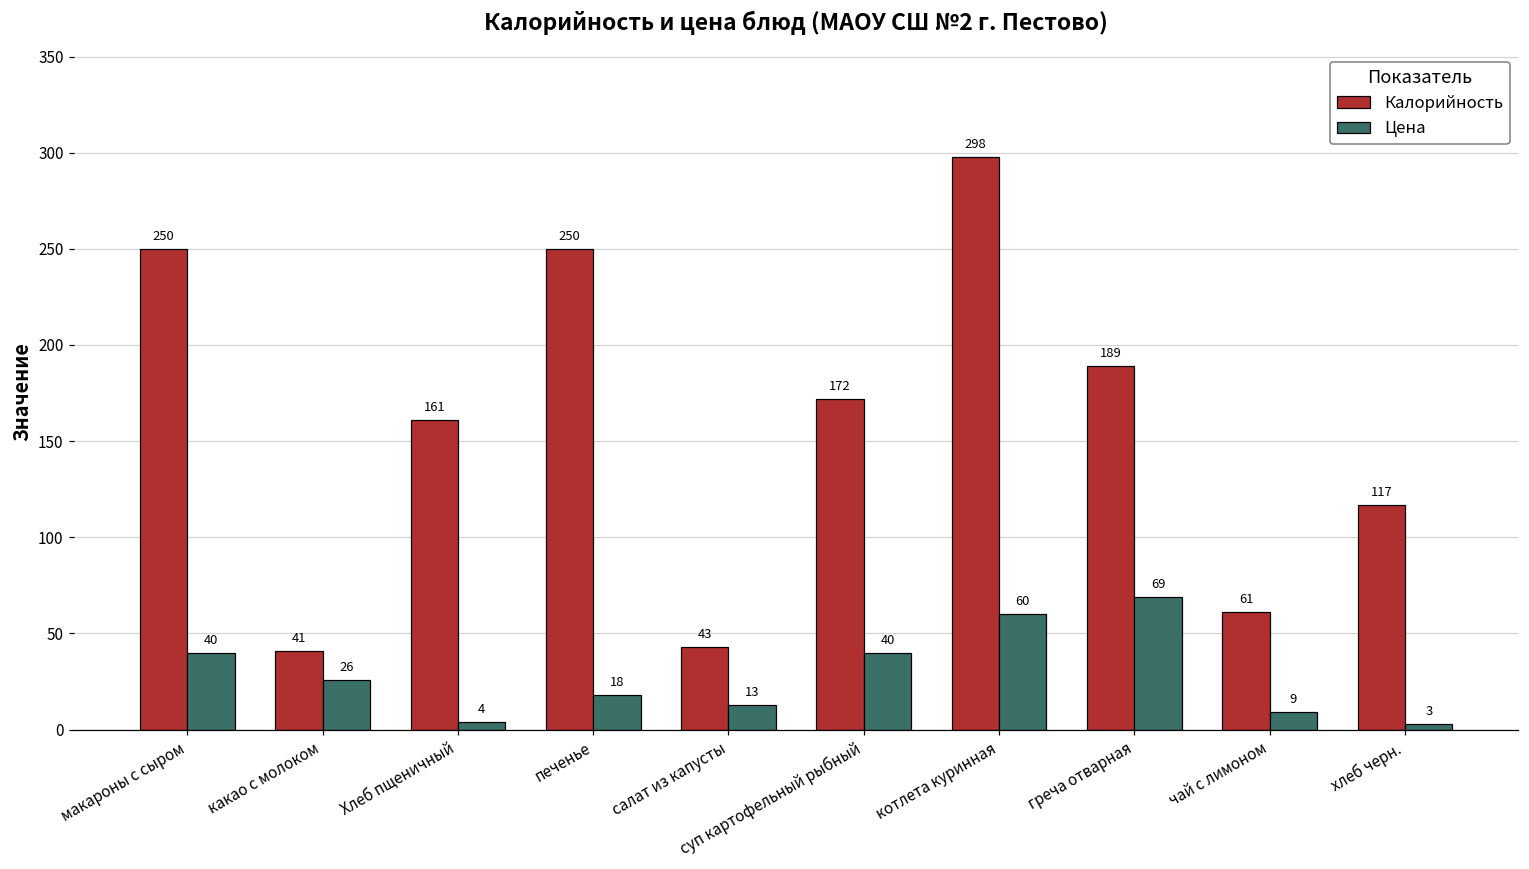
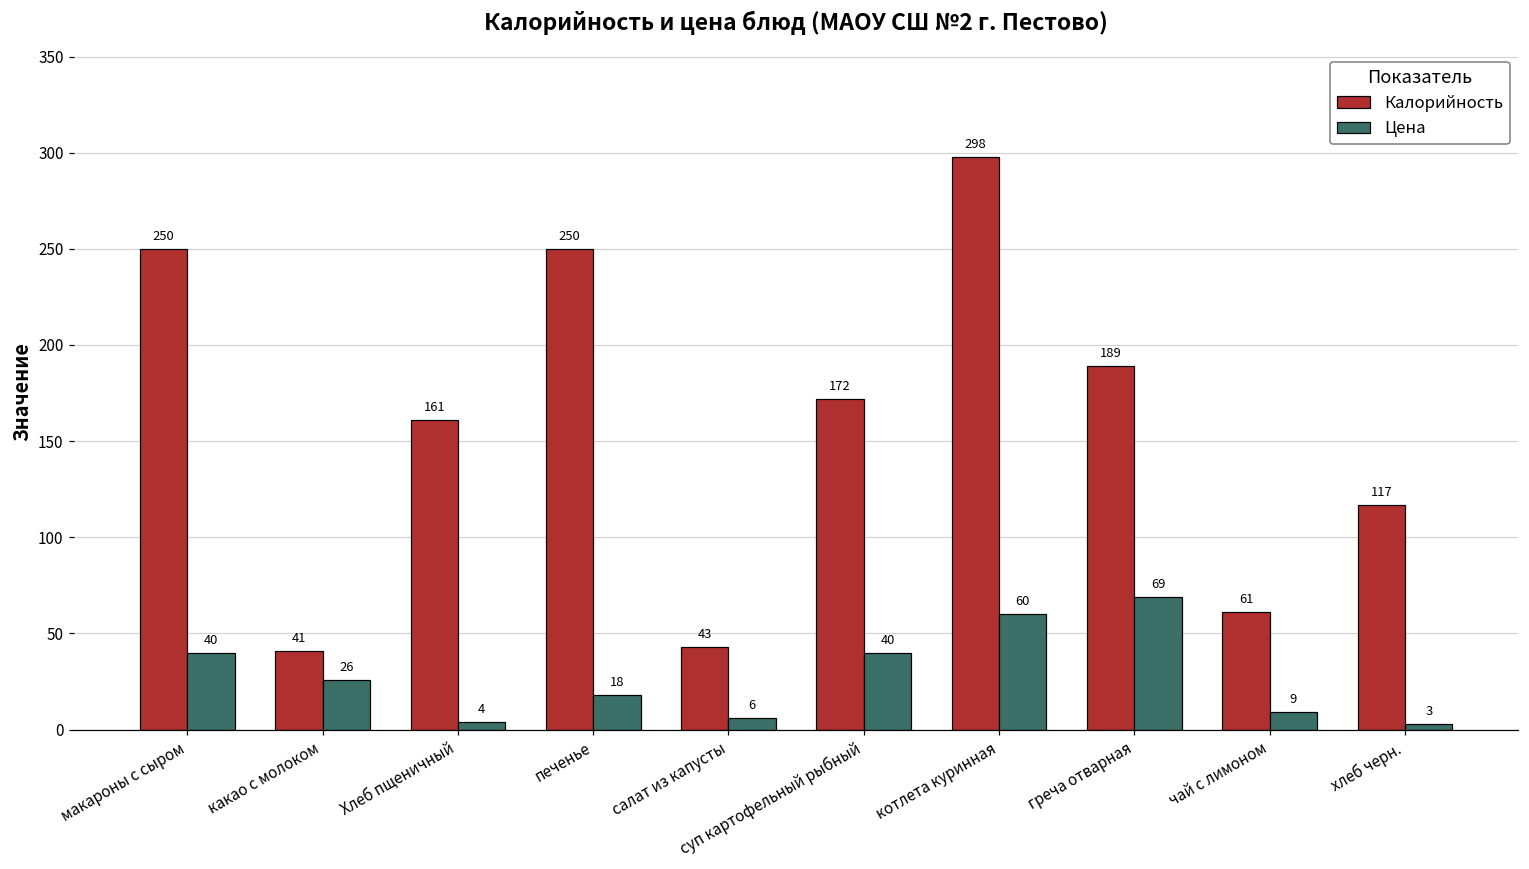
  {
    "Калорийность": {
      "макароны с сыром": 250,
      "какао с молоком": 41,
      "Хлеб пщеничный": 161,
      "печенье": 250,
      "салат из капусты": 43,
      "суп картофельный рыбный": 172,
      "котлета куринная": 298,
      "греча отварная": 189,
      "чай с лимоном": 61,
      "хлеб черн.": 117
    },
    "Цена": {
      "макароны с сыром": 40,
      "какао с молоком": 26,
      "Хлеб пщеничный": 4,
      "печенье": 18,
-     "салат из капусты": 13,
+     "салат из капусты": 6,
      "суп картофельный рыбный": 40,
      "котлета куринная": 60,
      "греча отварная": 69,
      "чай с лимоном": 9,
      "хлеб черн.": 3
    }
  }
